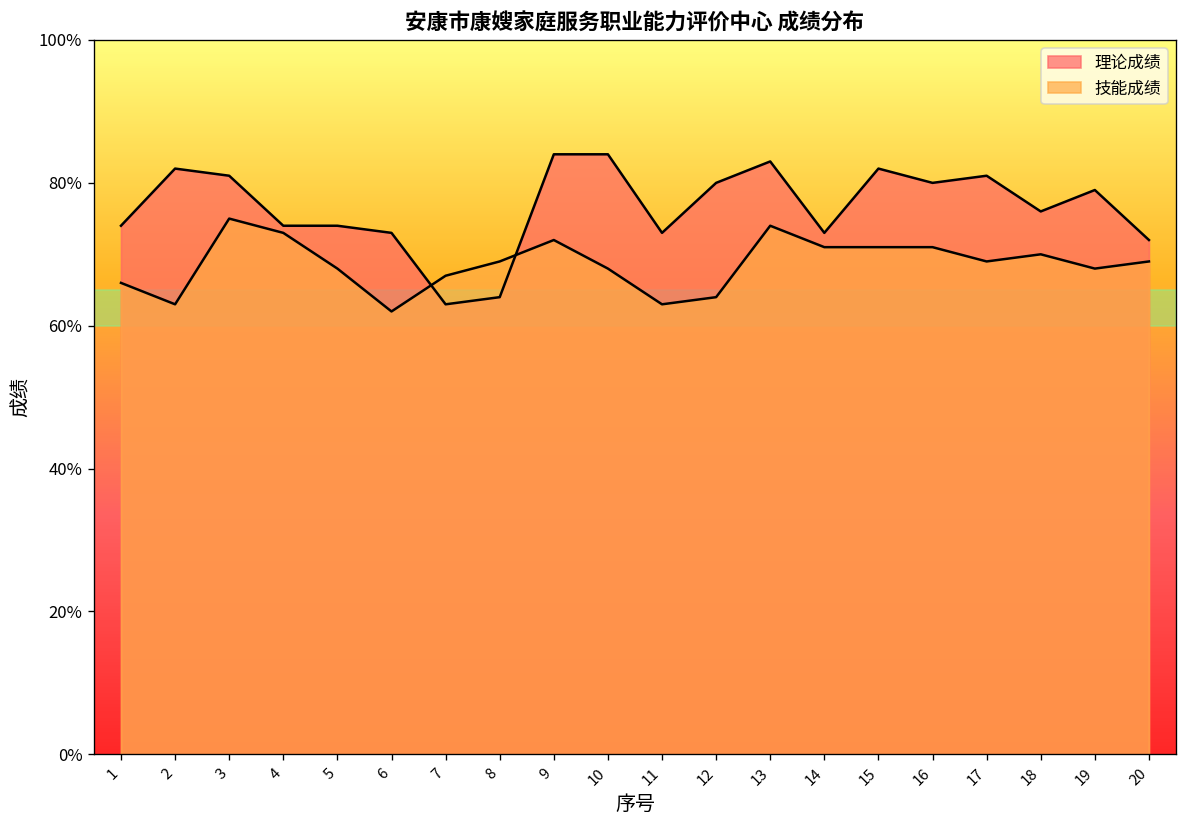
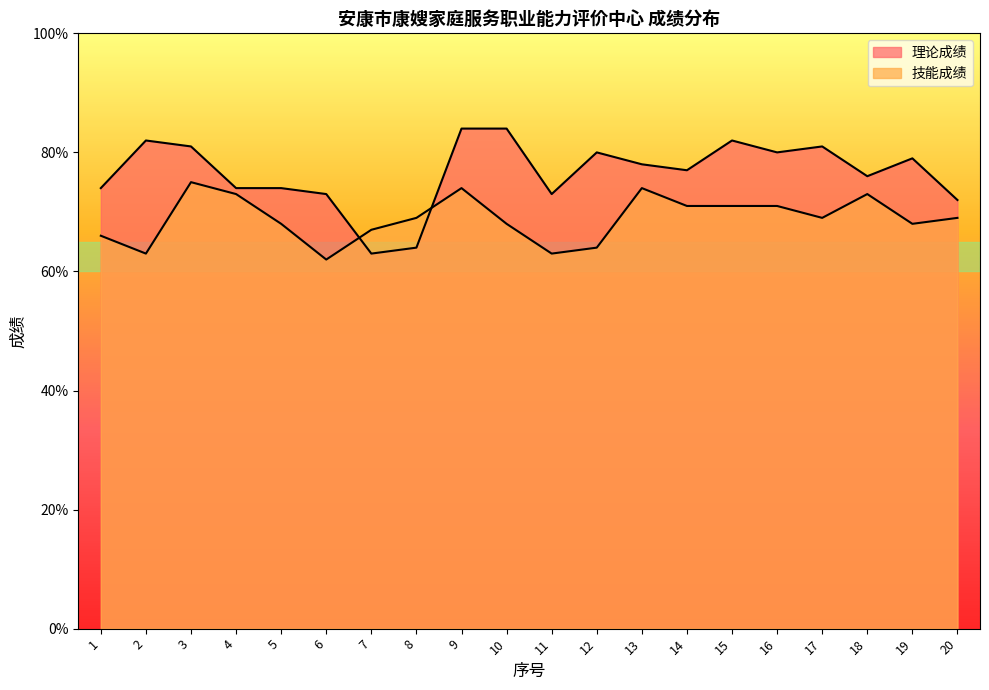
  {
    "理论成绩": {
      "1": "74%",
      "2": "82%",
      "3": "81%",
      "4": "74%",
      "5": "74%",
      "6": "73%",
      "9": "84%",
      "10": "84%",
      "11": "73%",
      "12": "80%",
-     "13": "83%",
-     "14": "73%",
+     "13": "78%",
+     "14": "77%",
      "15": "82%",
      "16": "80%",
      "17": "81%",
      "18": "76%",
      "19": "79%",
      "20": "72%"
    },
    "技能成绩": {
      "1": "66%",
      "3": "75%",
      "4": "73%",
      "5": "68%",
      "7": "67%",
      "8": "69%",
-     "9": "72%",
+     "9": "74%",
      "10": "68%",
      "13": "74%",
      "14": "71%",
      "15": "71%",
      "16": "71%",
      "17": "69%",
-     "18": "70%",
+     "18": "73%",
      "19": "68%",
      "20": "69%"
    }
  }
